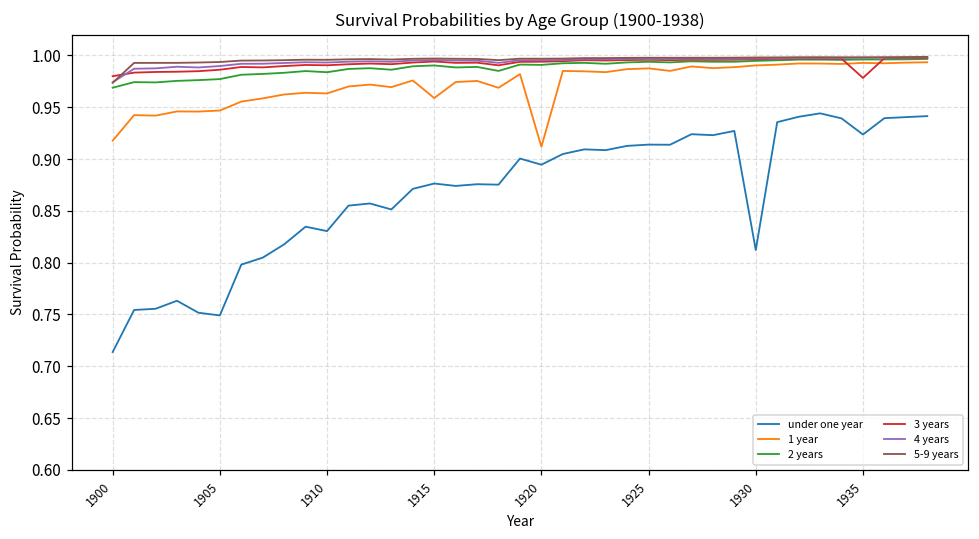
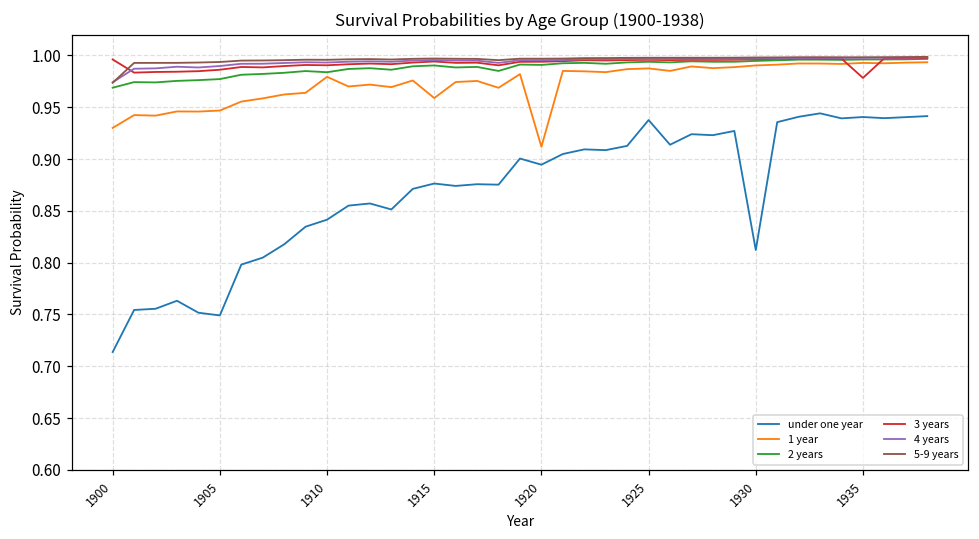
  {
    "under one year": {
      "1900": 0.71,
      "1905": 0.75,
-     "1910": 0.83,
+     "1910": 0.84,
      "1915": 0.88,
      "1920": 0.89,
-     "1925": 0.91,
+     "1925": 0.94,
      "1930": 0.81,
-     "1935": 0.92
+     "1935": 0.94
    },
    "1 year": {
-     "1900": 0.92,
+     "1900": 0.93,
      "1905": 0.95,
-     "1910": 0.96,
+     "1910": 0.98,
      "1915": 0.96,
      "1920": 0.91,
      "1925": 0.99,
      "1930": 0.99,
      "1935": 0.99
    },
    "2 years": {
      "1900": 0.97,
      "1905": 0.98,
      "1910": 0.98,
      "1915": 0.99,
      "1920": 0.99
    },
    "3 years": {
-     "1900": 0.98,
+     "1900": 1.00,
      "1905": 0.99,
      "1935": 0.98
    },
    "4 years": {
      "1905": 0.99
    },
    "5-9 years": {
      "1905": 0.99
    }
  }
